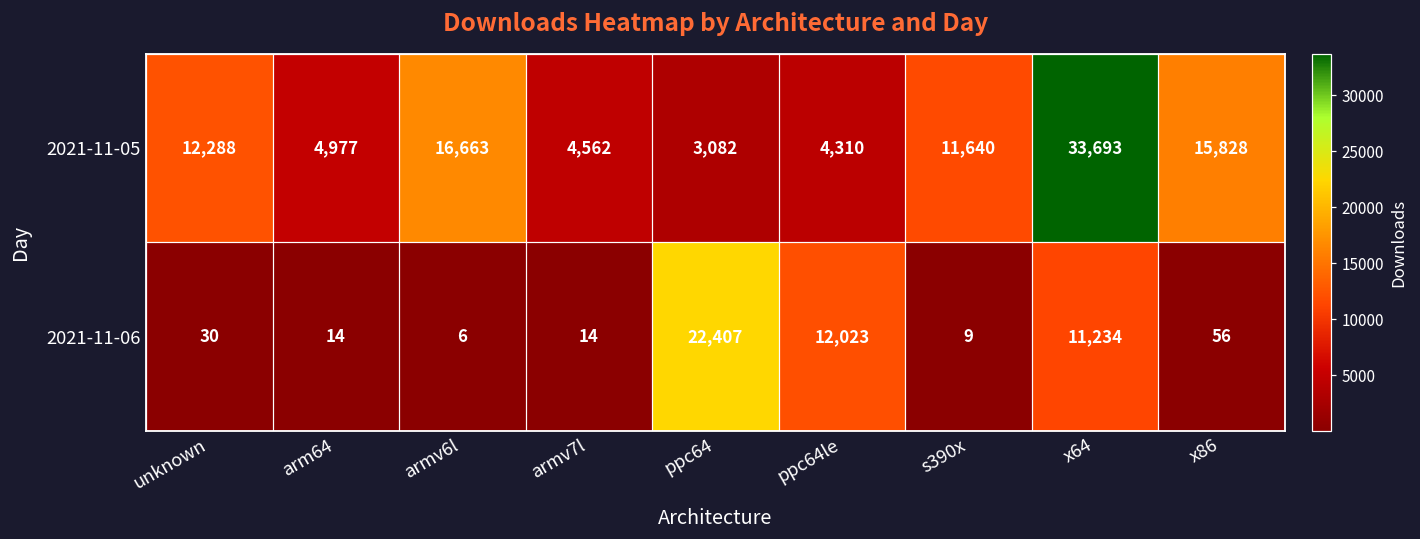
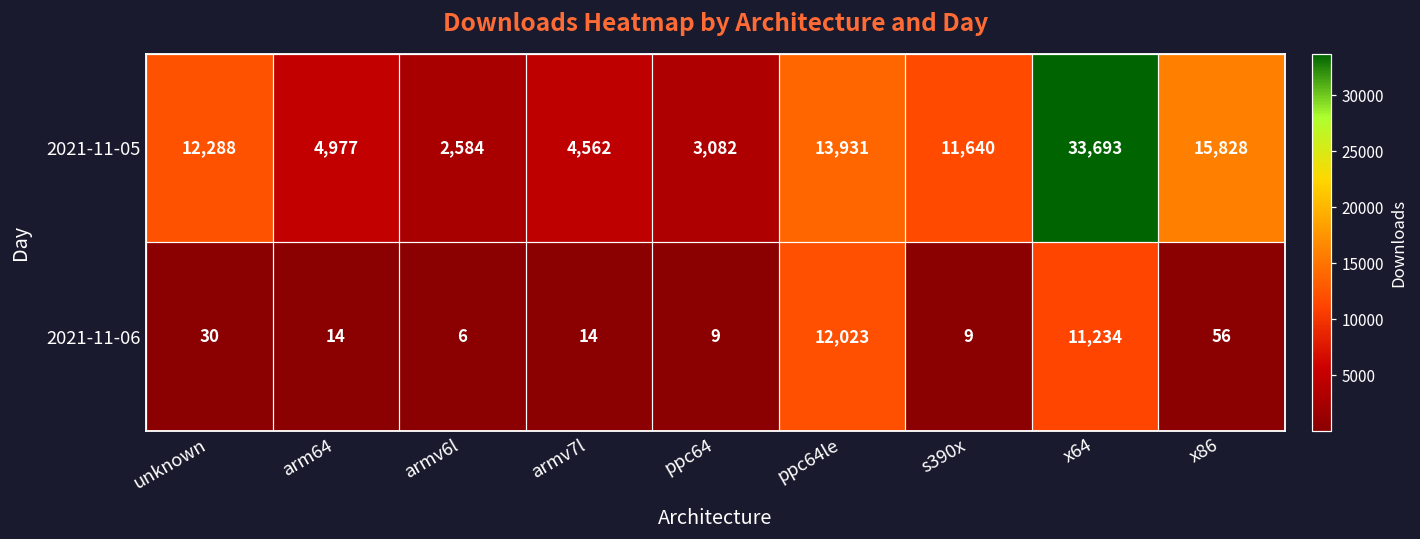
  {
    "2021-11-05": {
      "unknown": "12,288",
      "arm64": "4,977",
-     "armv6l": "16,663",
+     "armv6l": "2,584",
      "armv7l": "4,562",
      "ppc64": "3,082",
-     "ppc64le": "4,310",
+     "ppc64le": "13,931",
      "s390x": "11,640",
      "x64": "33,693",
      "x86": "15,828"
    },
    "2021-11-06": {
      "unknown": "30",
      "arm64": "14",
      "armv6l": "6",
      "armv7l": "14",
-     "ppc64": "22,407",
+     "ppc64": "9",
      "ppc64le": "12,023",
      "s390x": "9",
      "x64": "11,234",
      "x86": "56"
    }
  }
